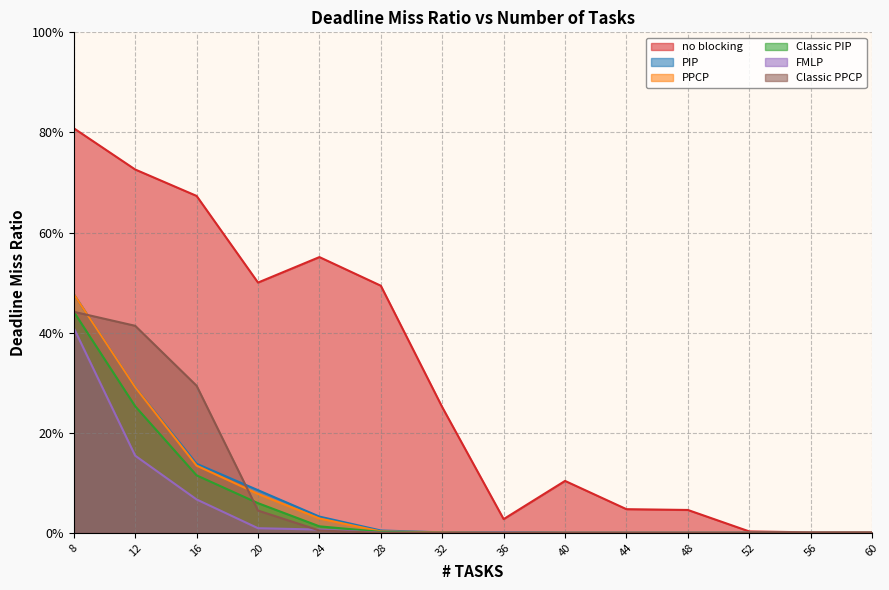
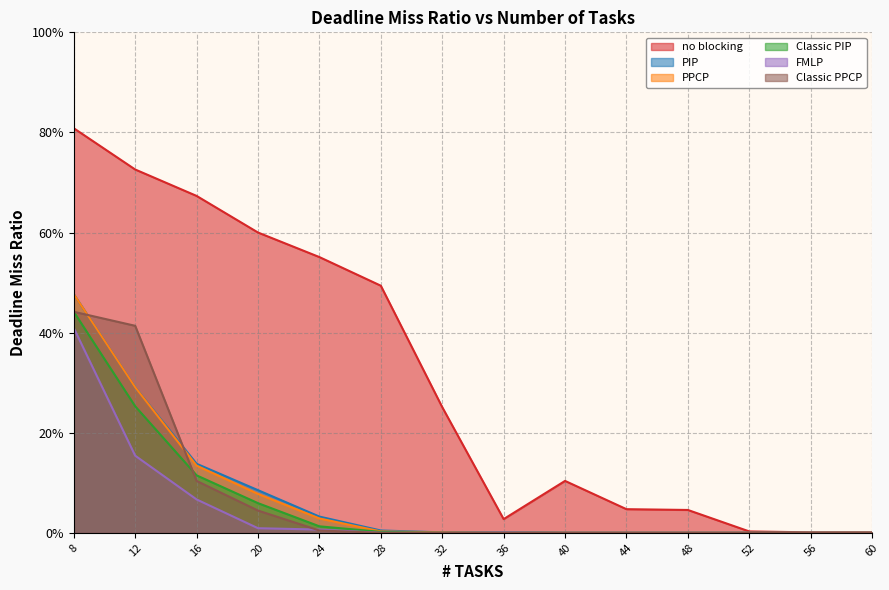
  {
    "no blocking": {
      "8": "81%",
      "12": "73%",
      "16": "67%",
-     "20": "50%",
+     "20": "60%",
      "24": "55%",
      "28": "49%",
      "32": "25%",
      "36": "3%",
      "40": "10%",
      "44": "5%",
      "48": "5%"
    },
    "PIP": {
      "20": "9%"
    },
    "PPCP": {
      "20": "8%"
    },
    "Classic PIP": {
      "12": "25%",
      "16": "11%",
      "20": "6%",
      "24": "1%"
    },
    "FMLP": {
      "8": "41%",
      "12": "15%",
      "16": "7%",
      "20": "1%"
    },
    "Classic PPCP": {
      "12": "41%",
-     "16": "29%",
+     "16": "10%",
      "20": "4%"
    }
  }
